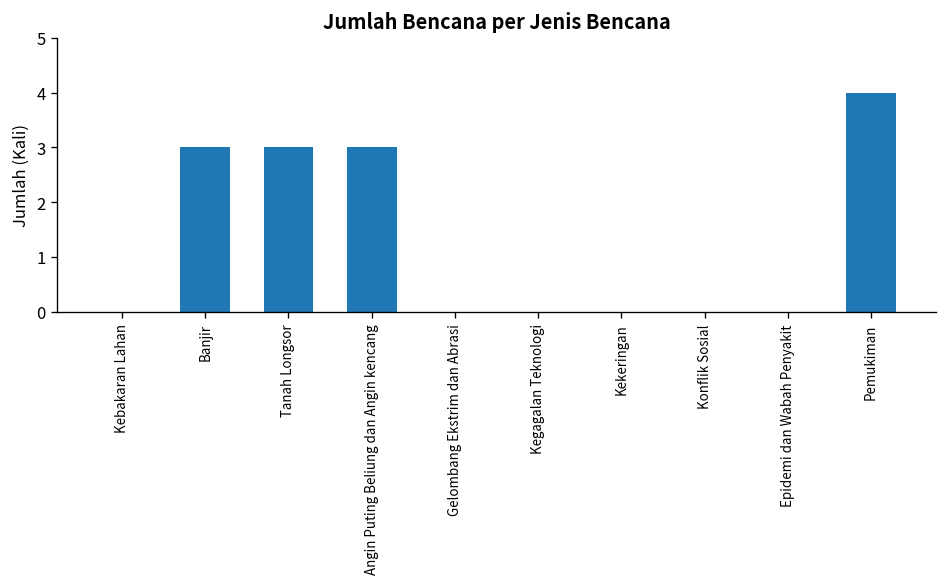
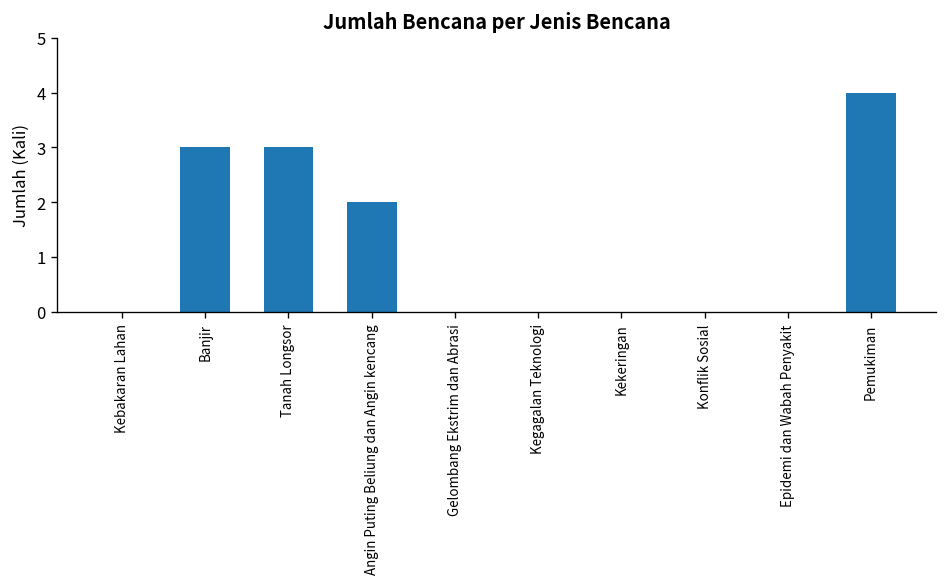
  {
    "Kebakaran Lahan": 0,
    "Banjir": 3,
    "Tanah Longsor": 3,
-   "Angin Puting Beliung dan Angin kencang": 3,
+   "Angin Puting Beliung dan Angin kencang": 2,
    "Gelombang Ekstrim dan Abrasi": 0,
    "Kegagalan Teknologi": 0,
    "Kekeringan": 0,
    "Konflik Sosial": 0,
    "Epidemi dan Wabah Penyakit": 0,
    "Pemukiman": 4
  }
